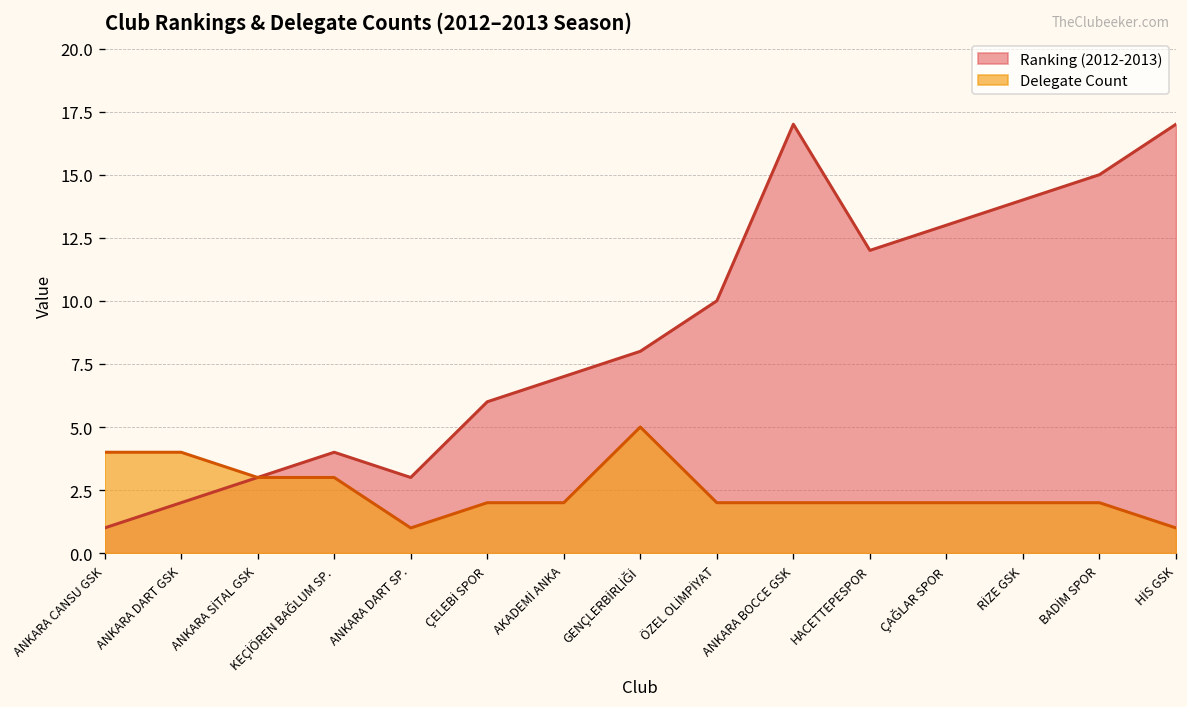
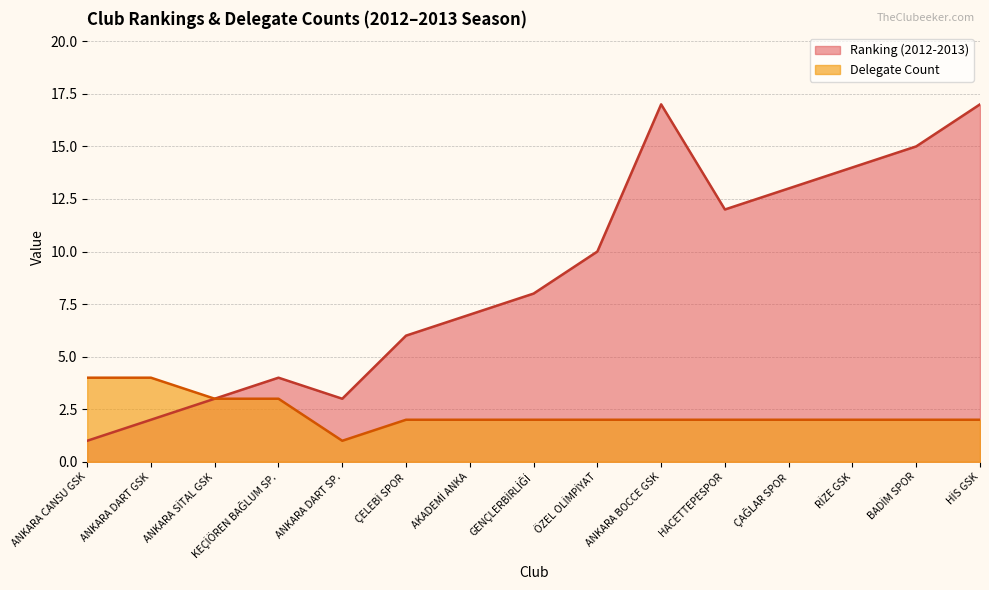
  {
    "Ranking (2012-2013)": {
      "ANKARA CANSU GSK": 1,
      "ANKARA DART GSK": 2,
      "KEÇİÖREN BAĞLUM SP.": 4,
      "ANKARA DART SP.": 3,
      "ÇELEBİ SPOR": 6,
      "AKADEMİ ANKA": 7,
      "GENÇLERBİRLİĞİ": 8,
      "ÖZEL OLİMPİYAT": 10,
      "ANKARA BOCCE GSK": 17,
      "HACETTEPESPOR": 12,
      "ÇAĞLAR SPOR": 13,
      "RİZE GSK": 14,
      "BADİM SPOR": 15,
      "HİS GSK": 17
    },
    "Delegate Count": {
      "ANKARA CANSU GSK": 4,
      "ANKARA DART GSK": 4,
      "KEÇİÖREN BAĞLUM SP.": 3,
      "ANKARA DART SP.": 1,
      "ÇELEBİ SPOR": 2,
      "AKADEMİ ANKA": 2,
-     "GENÇLERBİRLİĞİ": 5,
+     "GENÇLERBİRLİĞİ": 2,
      "ÖZEL OLİMPİYAT": 2,
      "ANKARA BOCCE GSK": 2,
      "HACETTEPESPOR": 2,
      "ÇAĞLAR SPOR": 2,
      "RİZE GSK": 2,
      "BADİM SPOR": 2,
-     "HİS GSK": 1
+     "HİS GSK": 2
    }
  }
